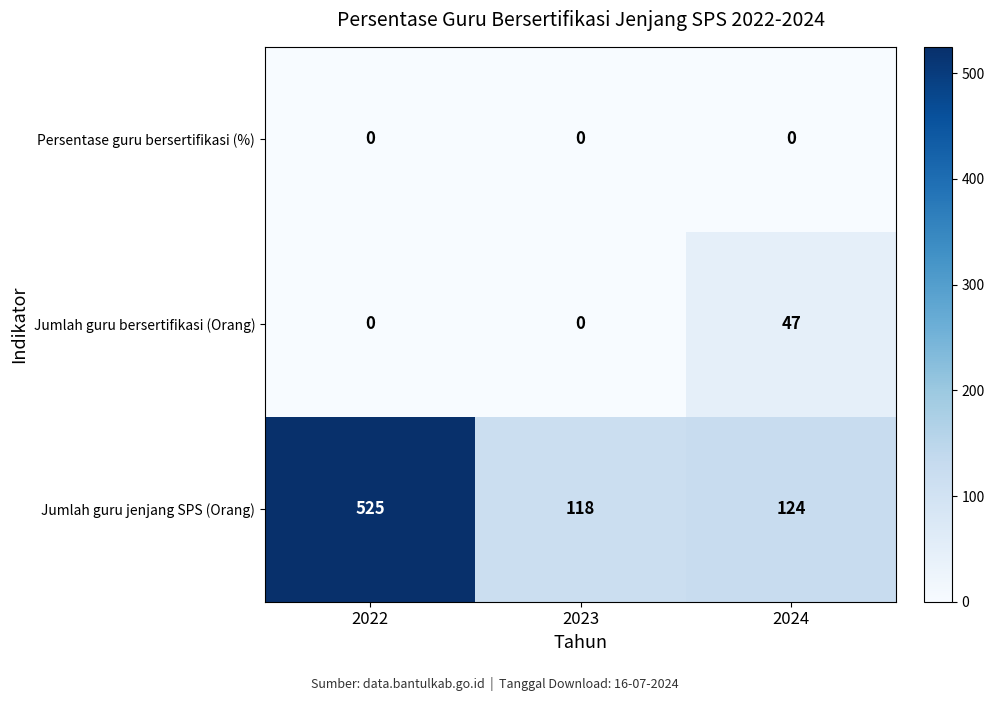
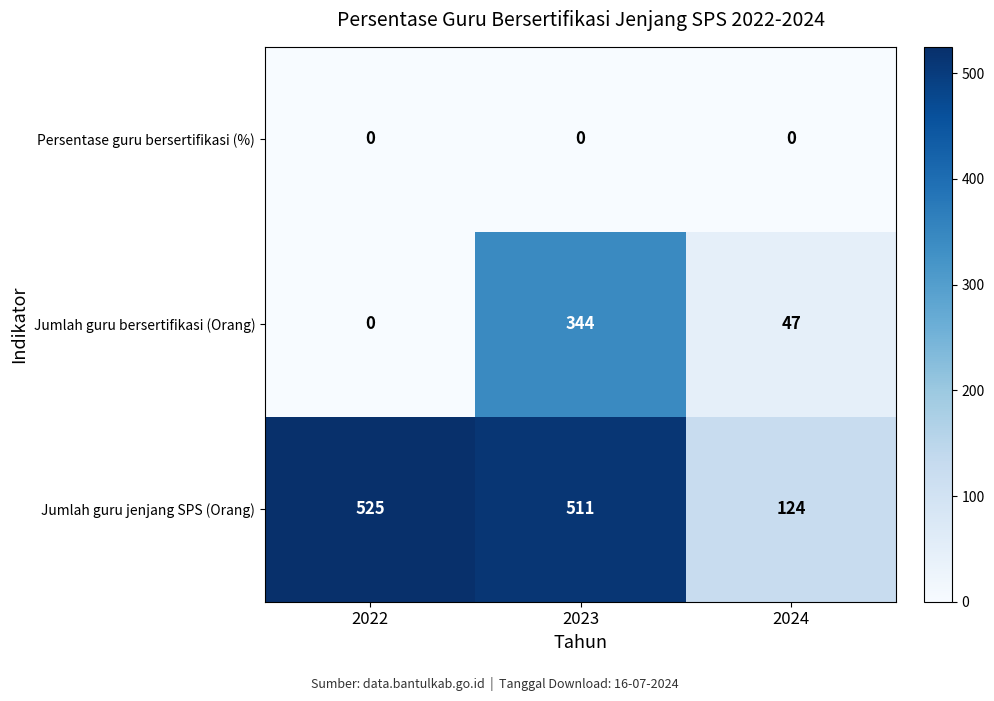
  {
    "Persentase guru bersertifikasi (%)": {
      "2022": 0,
      "2023": 0,
      "2024": 0
    },
    "Jumlah guru bersertifikasi (Orang)": {
      "2022": 0,
-     "2023": 0,
+     "2023": 344,
      "2024": 47
    },
    "Jumlah guru jenjang SPS (Orang)": {
      "2022": 525,
-     "2023": 118,
+     "2023": 511,
      "2024": 124
    }
  }
